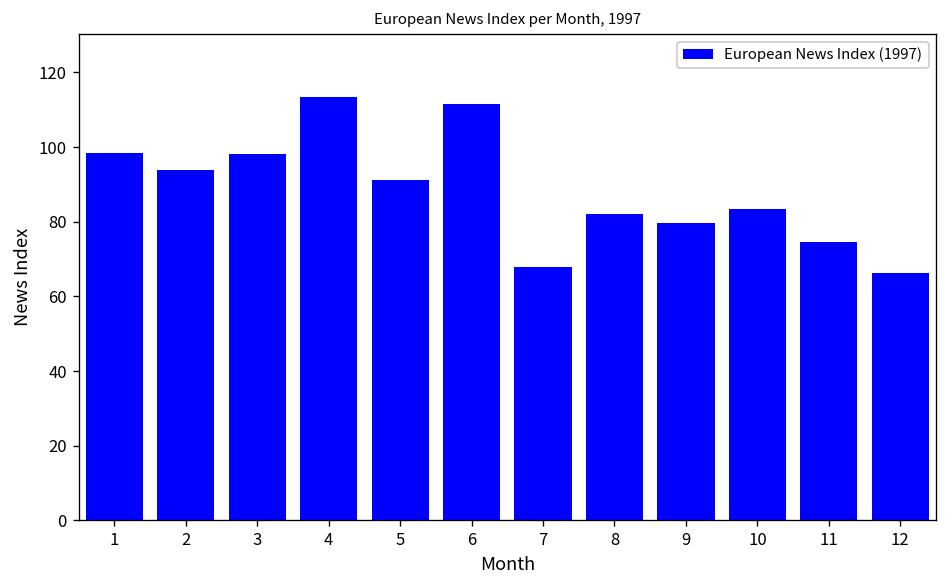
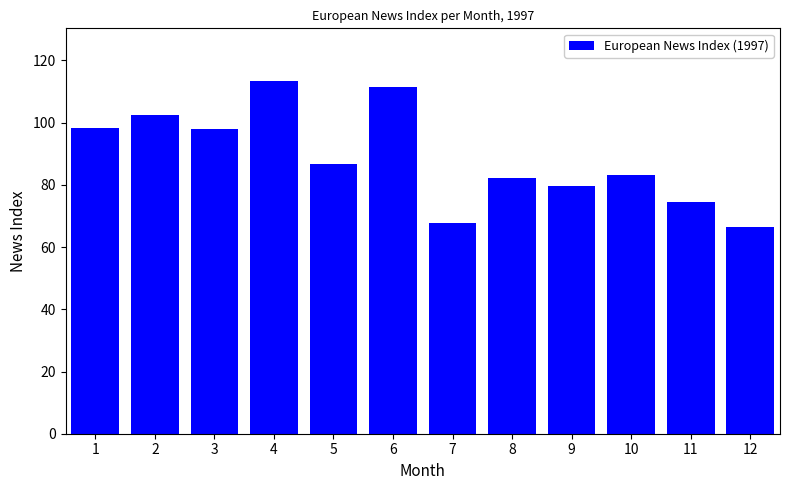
  {
    "1": 98,
-   "2": 94,
+   "2": 103,
    "3": 98,
    "4": 113,
-   "5": 91,
+   "5": 87,
    "6": 112,
    "7": 68,
    "8": 82,
    "9": 80,
    "10": 83,
    "11": 75,
    "12": 66
  }
